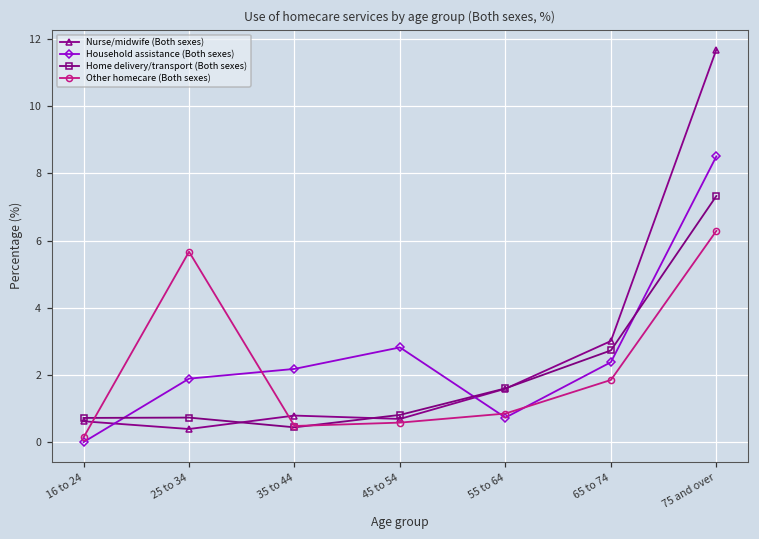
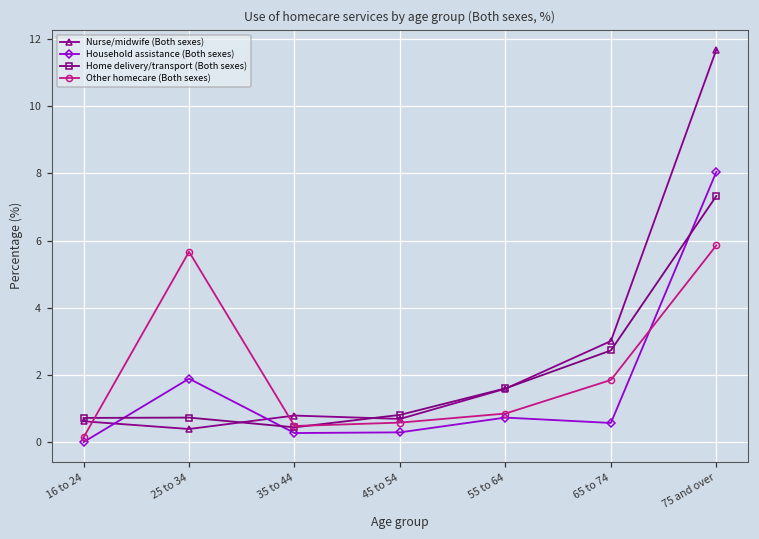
  {
    "Household assistance (Both sexes)": {
      "16 to 24": 0.0,
      "25 to 34": 1.9,
-     "35 to 44": 2.2,
-     "45 to 54": 2.8,
+     "35 to 44": 0.3,
+     "45 to 54": 0.3,
      "55 to 64": 0.7,
-     "65 to 74": 2.4,
-     "75 and over": 8.5
+     "65 to 74": 0.6,
+     "75 and over": 8.1
    },
    "Other homecare (Both sexes)": {
      "16 to 24": 0.1,
      "25 to 34": 5.7,
      "45 to 54": 0.6,
      "55 to 64": 0.9,
      "65 to 74": 1.9,
-     "75 and over": 6.3
+     "75 and over": 5.9
    }
  }
